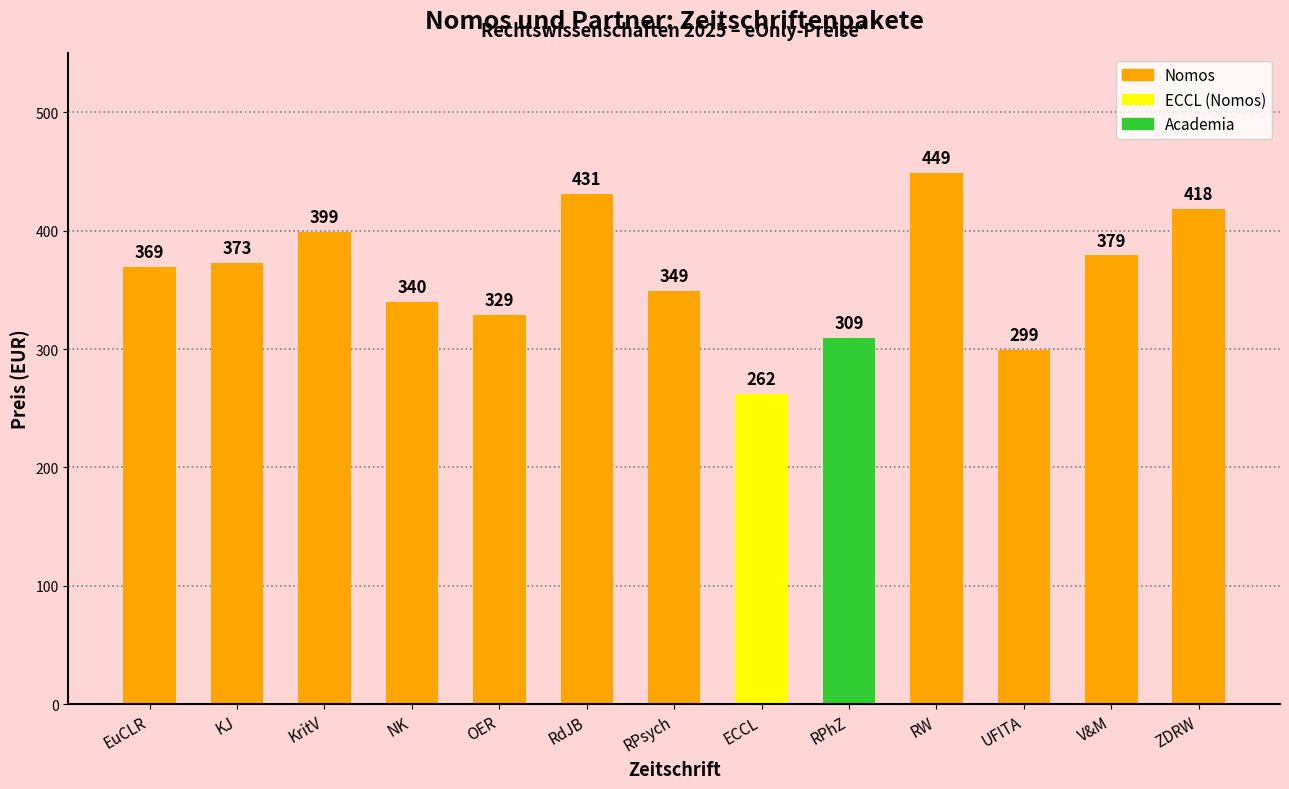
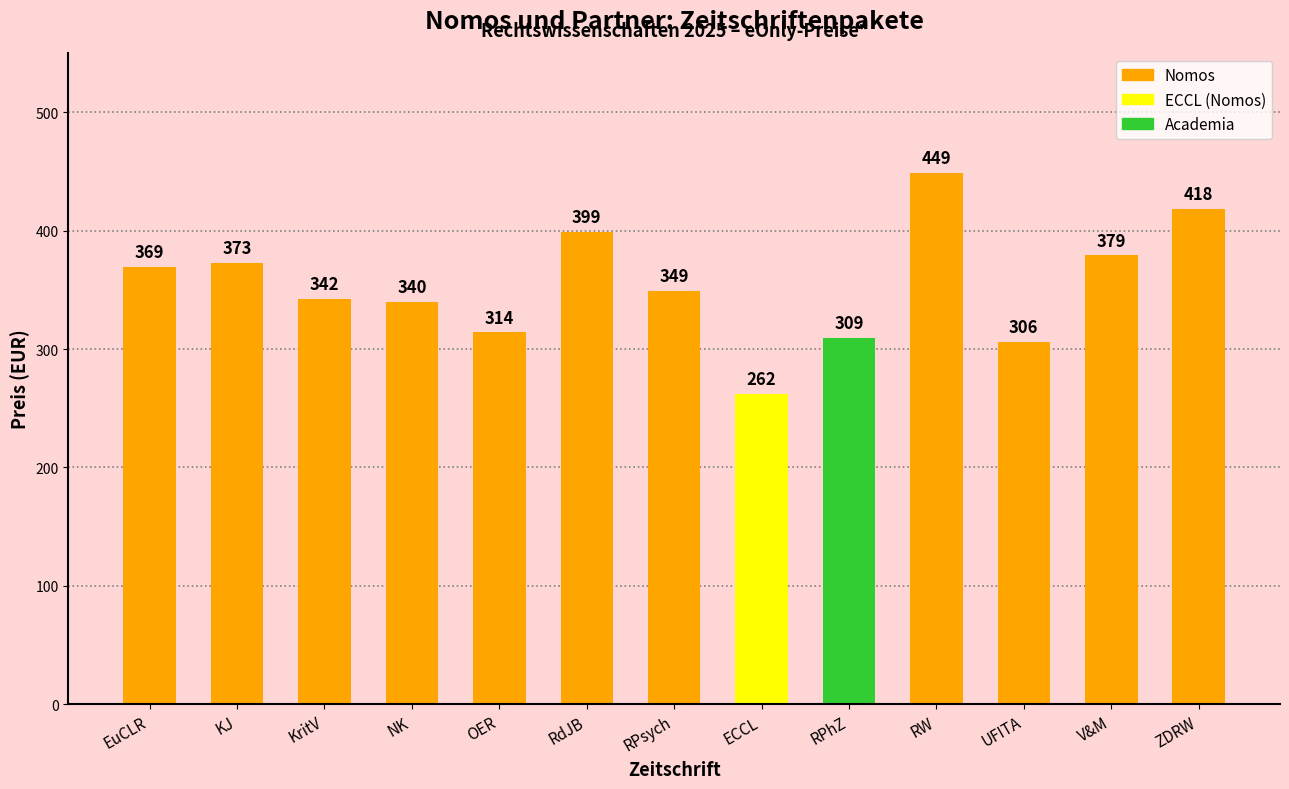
  {
    "EuCLR": 369,
    "KJ": 373,
-   "KritV": 399,
+   "KritV": 342,
    "NK": 340,
-   "OER": 329,
-   "RdJB": 431,
+   "OER": 314,
+   "RdJB": 399,
    "RPsych": 349,
    "ECCL": 262,
    "RPhZ": 309,
    "RW": 449,
-   "UFITA": 299,
+   "UFITA": 306,
    "V&M": 379,
    "ZDRW": 418
  }
